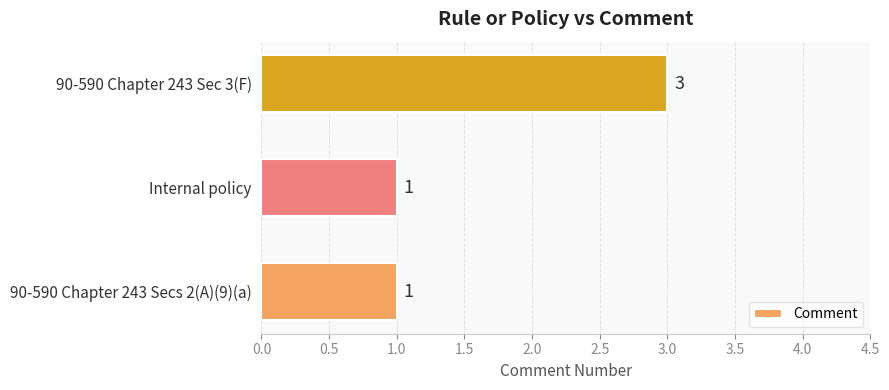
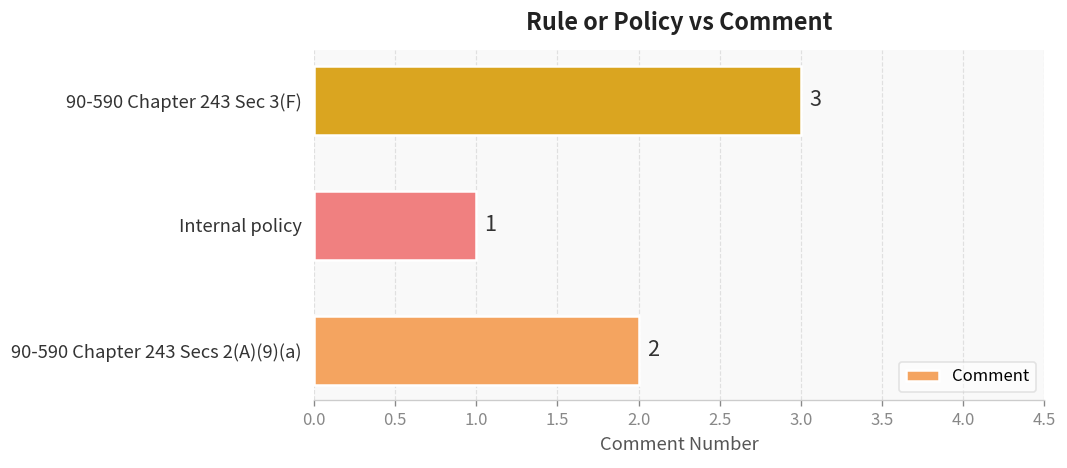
  {
    "90-590 Chapter 243 Sec 3(F)": 3,
    "Internal policy": 1,
-   "90-590 Chapter 243 Secs 2(A)(9)(a)": 1
+   "90-590 Chapter 243 Secs 2(A)(9)(a)": 2
  }
